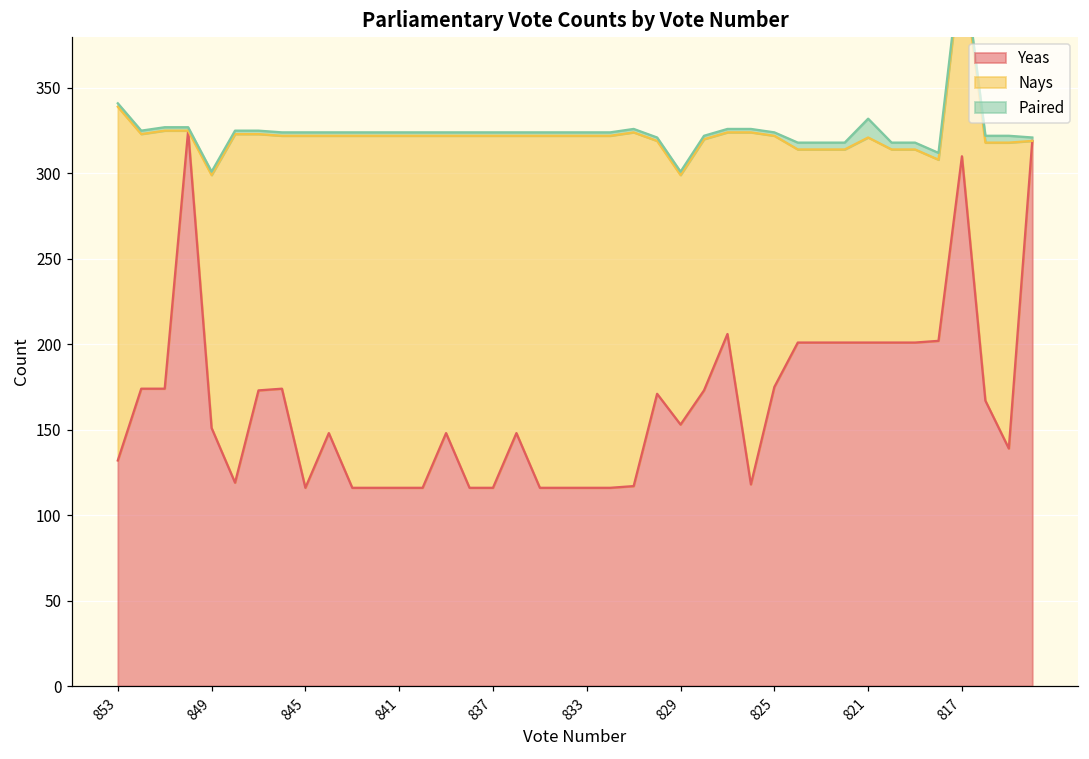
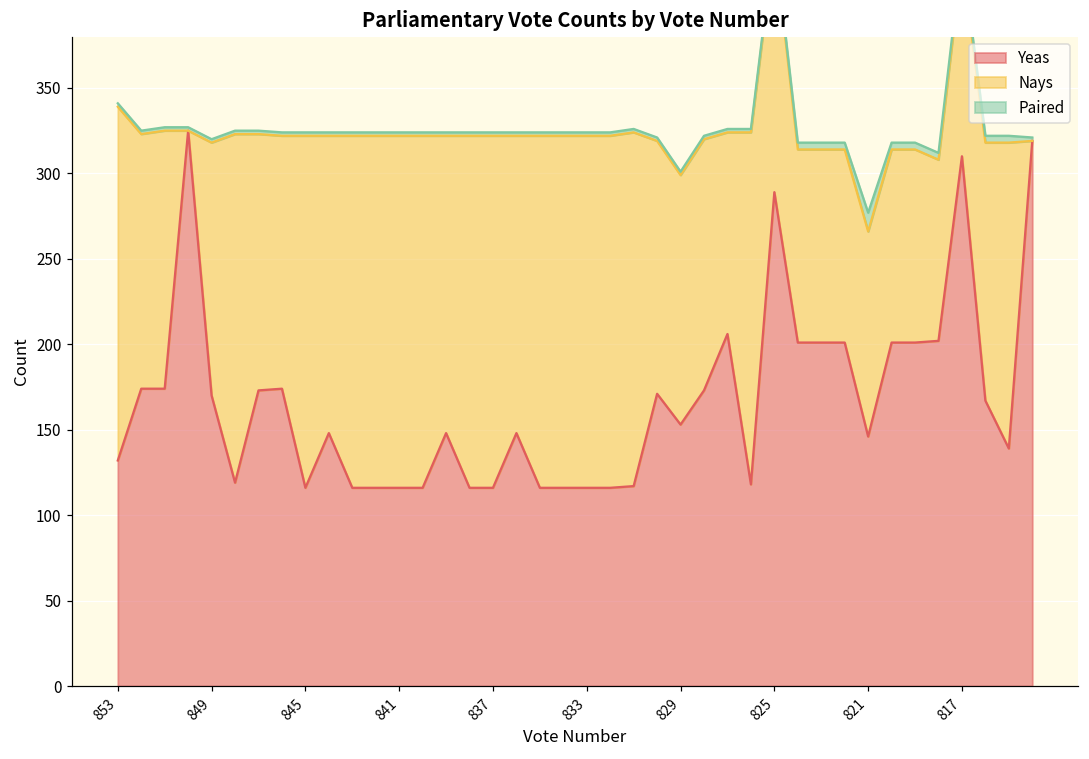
  {
    "Yeas": {
      "853": 132,
-     "849": 151,
+     "849": 170,
      "845": 116,
      "841": 116,
      "837": 116,
      "833": 116,
      "829": 153,
-     "825": 175,
-     "821": 201,
+     "825": 289,
+     "821": 146,
      "817": 310
    },
    "Nays": {
      "853": 207,
      "849": 148,
      "845": 206,
      "841": 206,
      "837": 206,
      "833": 206,
      "829": 146,
      "821": 120
    },
    "Paired": {
      "853": 2,
      "849": 2,
      "845": 2,
      "841": 2,
      "837": 2,
      "833": 2,
      "829": 2,
      "821": 11
    }
  }
